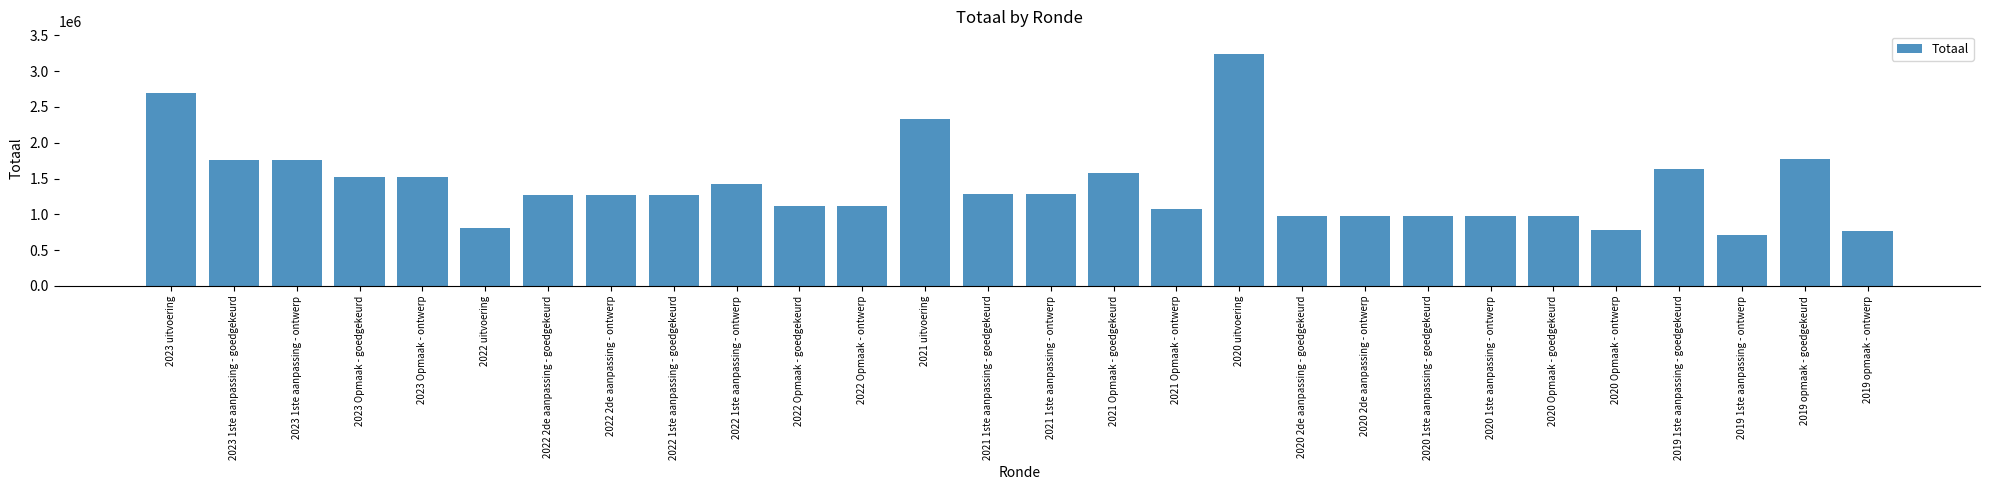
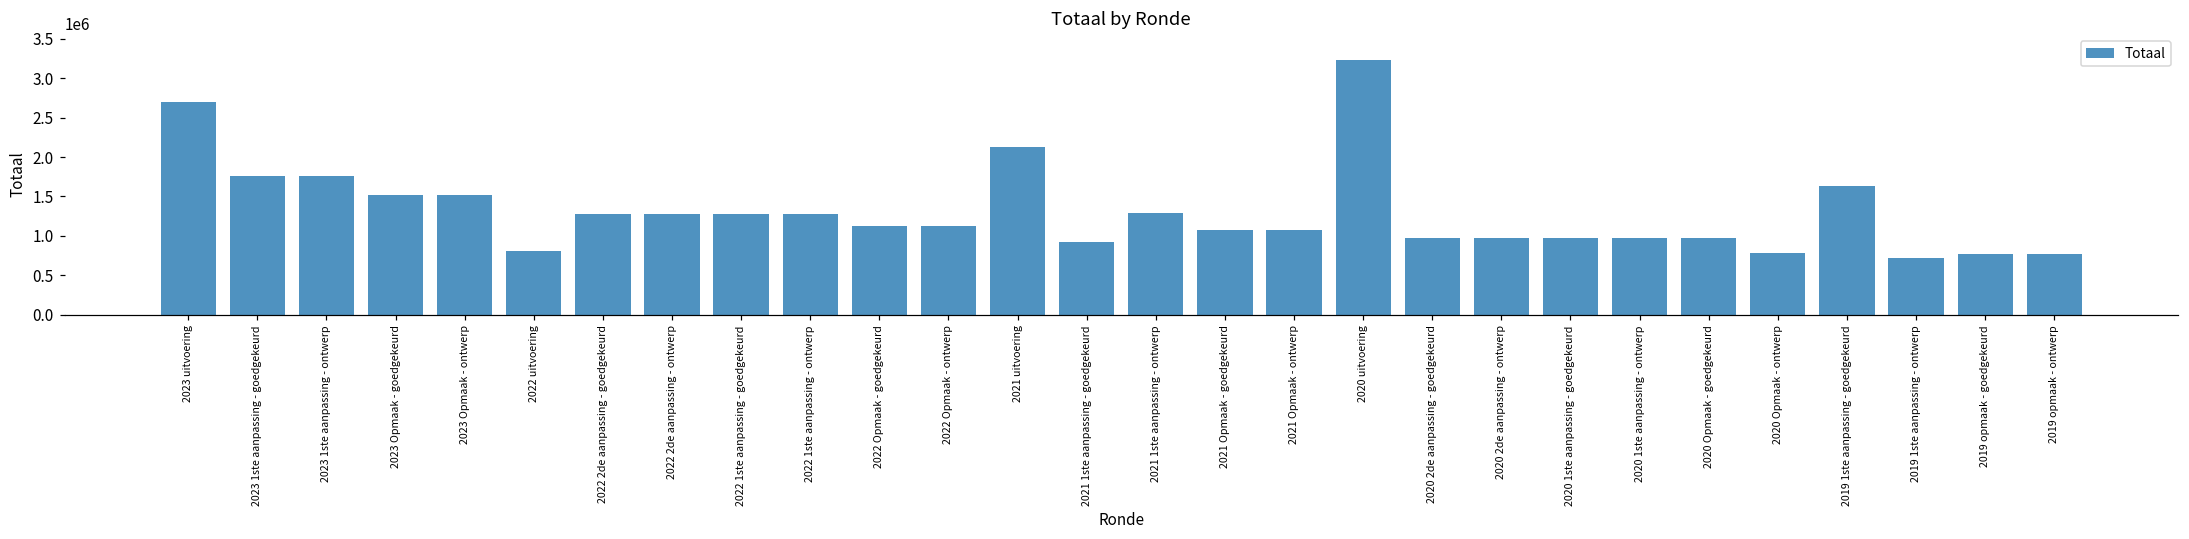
  {
    "2023 uitvoering": 2700000,
    "2023 1ste aanpassing - goedgekeurd": 1800000,
    "2023 1ste aanpassing - ontwerp": 1800000,
    "2023 Opmaak - goedgekeurd": 1500000,
    "2023 Opmaak - ontwerp": 1500000,
    "2022 uitvoering": 800000,
    "2022 2de aanpassing - goedgekeurd": 1300000,
    "2022 2de aanpassing - ontwerp": 1300000,
    "2022 1ste aanpassing - goedgekeurd": 1300000,
-   "2022 1ste aanpassing - ontwerp": 1400000,
+   "2022 1ste aanpassing - ontwerp": 1300000,
    "2022 Opmaak - goedgekeurd": 1100000,
    "2022 Opmaak - ontwerp": 1100000,
-   "2021 uitvoering": 2300000,
-   "2021 1ste aanpassing - goedgekeurd": 1300000,
+   "2021 uitvoering": 2100000,
+   "2021 1ste aanpassing - goedgekeurd": 900000,
    "2021 1ste aanpassing - ontwerp": 1300000,
-   "2021 Opmaak - goedgekeurd": 1600000,
+   "2021 Opmaak - goedgekeurd": 1100000,
    "2021 Opmaak - ontwerp": 1100000,
    "2020 uitvoering": 3200000,
    "2020 2de aanpassing - goedgekeurd": 1000000,
    "2020 2de aanpassing - ontwerp": 1000000,
    "2020 1ste aanpassing - goedgekeurd": 1000000,
    "2020 1ste aanpassing - ontwerp": 1000000,
    "2020 Opmaak - goedgekeurd": 1000000,
    "2020 Opmaak - ontwerp": 800000,
    "2019 1ste aanpassing - goedgekeurd": 1600000,
    "2019 1ste aanpassing - ontwerp": 700000,
-   "2019 opmaak - goedgekeurd": 1800000,
+   "2019 opmaak - goedgekeurd": 800000,
    "2019 opmaak - ontwerp": 800000
  }
